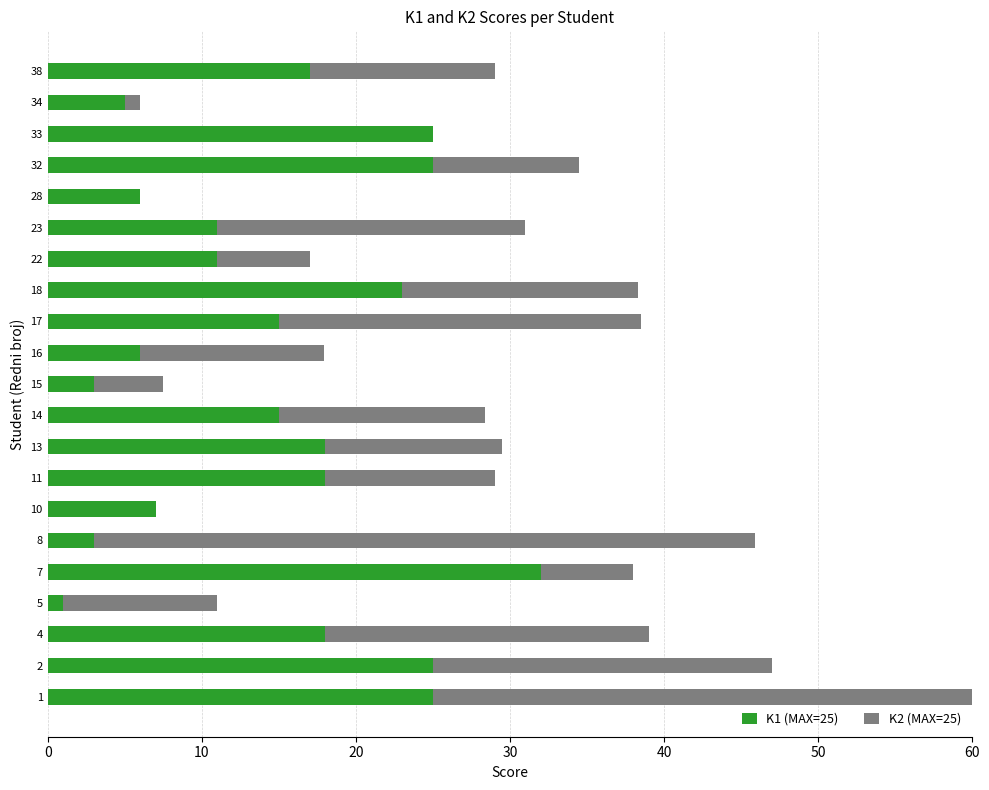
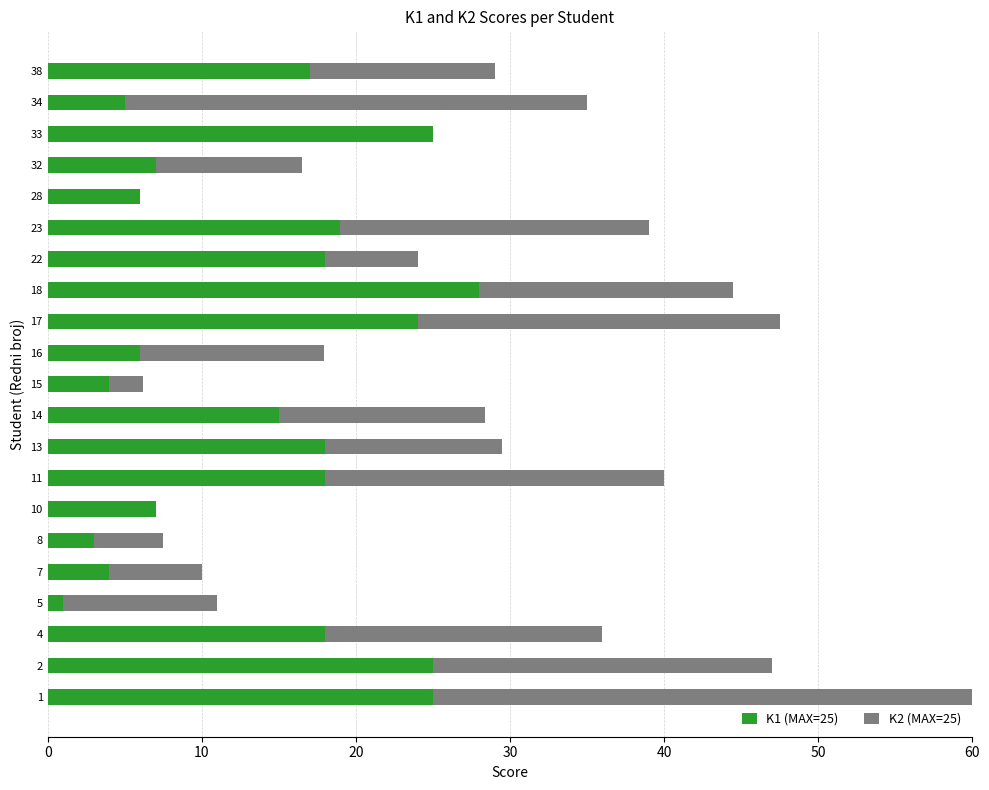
  {
    "K1 (MAX=25)": {
      "38": 17,
      "34": 5,
      "33": 25,
-     "32": 25,
+     "32": 7,
      "28": 6,
-     "23": 11,
-     "22": 11,
-     "18": 23,
-     "17": 15,
+     "23": 19,
+     "22": 18,
+     "18": 28,
+     "17": 24,
      "16": 6,
-     "15": 3,
+     "15": 4,
      "14": 15,
      "13": 18,
      "11": 18,
      "10": 7,
      "8": 3,
-     "7": 32,
+     "7": 4,
      "5": 1,
      "4": 18,
      "2": 25,
      "1": 25
    },
    "K2 (MAX=25)": {
      "38": 12.0,
-     "34": 1,
+     "34": 30,
      "33": 0.0,
      "32": 9.5,
      "28": 0.0,
      "23": 20.0,
      "22": 6.0,
-     "18": 15.3,
+     "18": 16.5,
      "17": 23.5,
      "16": 11.9,
-     "15": 4.5,
+     "15": 2.2,
      "14": 13.4,
      "13": 11.5,
-     "11": 11,
+     "11": 22,
      "10": 0.0,
-     "8": 42.9,
+     "8": 4.5,
      "7": 6.0,
      "5": 10.0,
-     "4": 21,
+     "4": 18,
      "2": 22.0
    }
  }
